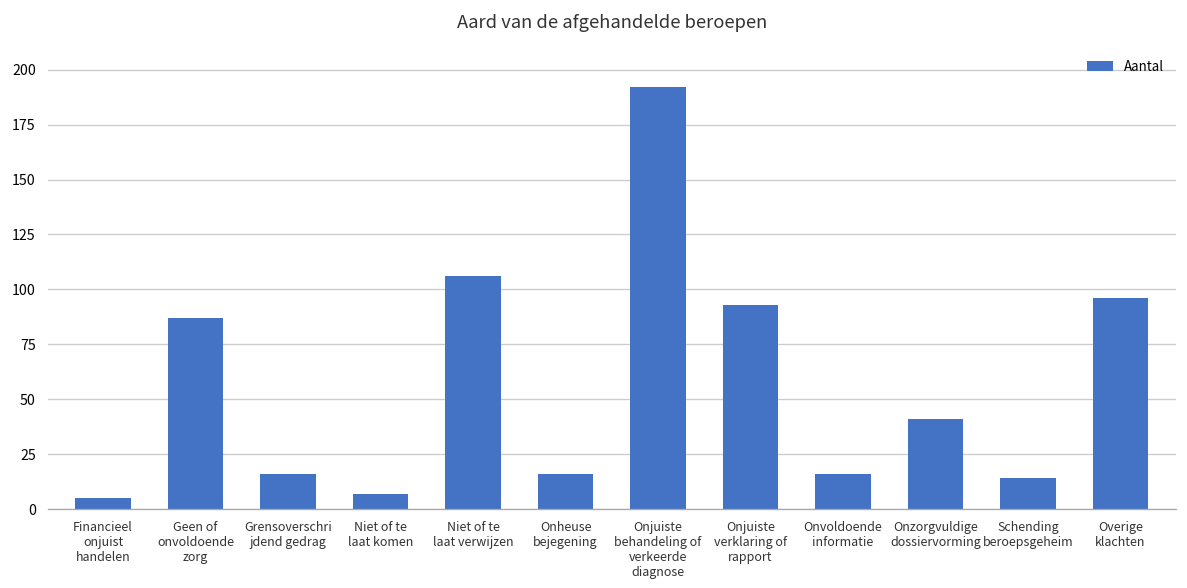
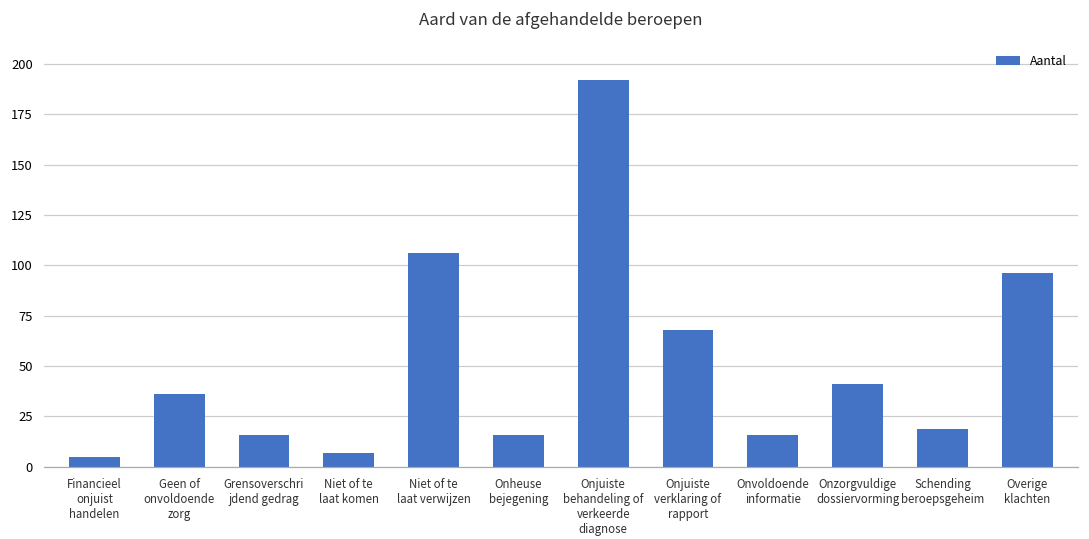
  {
    "Financieel onjuist handelen": 5,
-   "Geen of onvoldoende zorg": 87,
+   "Geen of onvoldoende zorg": 36,
    "Grensoverschri jdend gedrag": 16,
    "Niet of te laat komen": 7,
    "Niet of te laat verwijzen": 106,
    "Onheuse bejegening": 16,
    "Onjuiste behandeling of verkeerde diagnose": 192,
-   "Onjuiste verklaring of rapport": 93,
+   "Onjuiste verklaring of rapport": 68,
    "Onvoldoende informatie": 16,
    "Onzorgvuldige dossiervorming": 41,
-   "Schending beroepsgeheim": 14,
+   "Schending beroepsgeheim": 19,
    "Overige klachten": 96
  }
